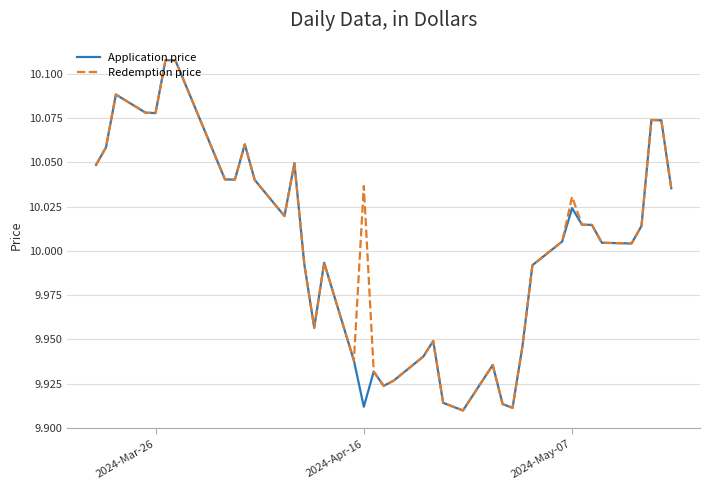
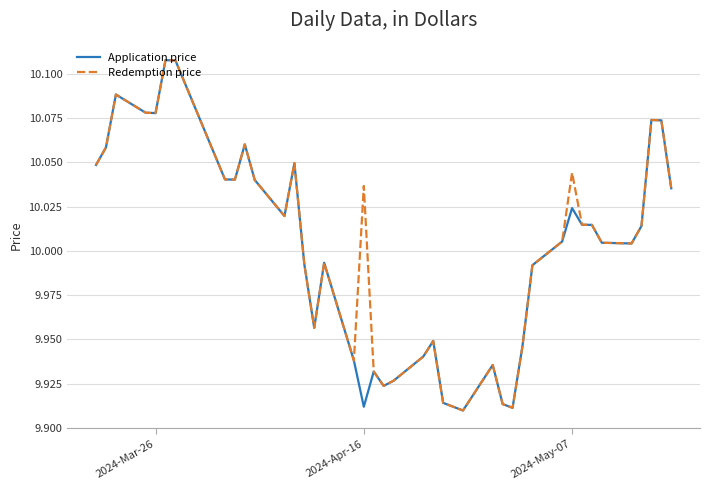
  {
    "Application price": {
      "2024-Apr-16": 9.912,
      "2024-May-07": 10.024
    },
    "Redemption price": {
      "2024-Apr-16": 10.037,
-     "2024-May-07": 10.031
+     "2024-May-07": 10.044
    }
  }
